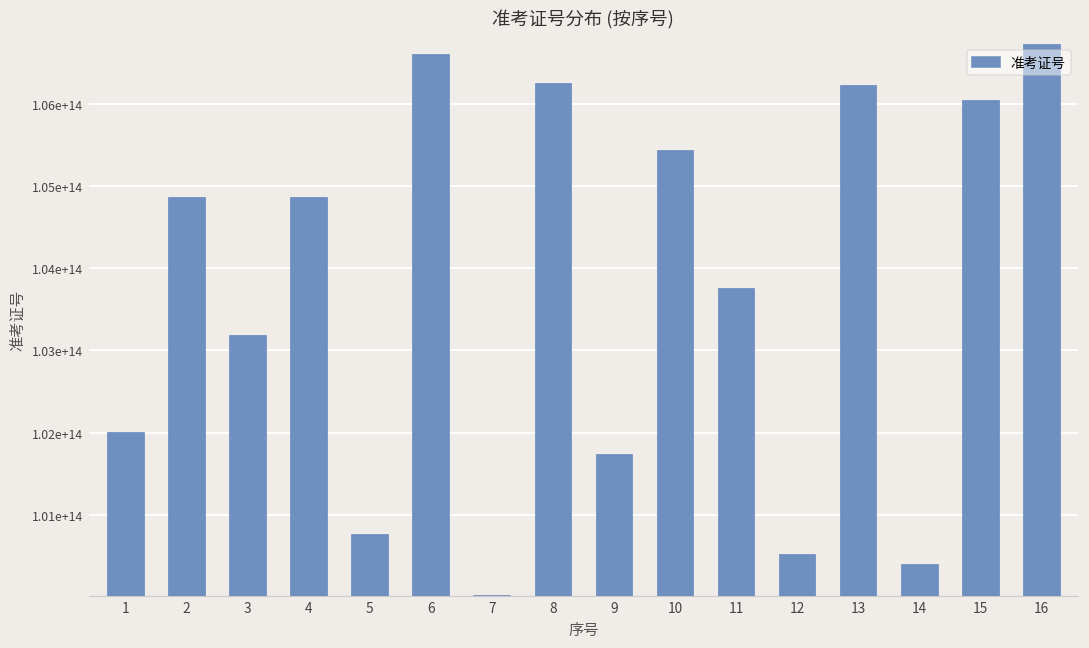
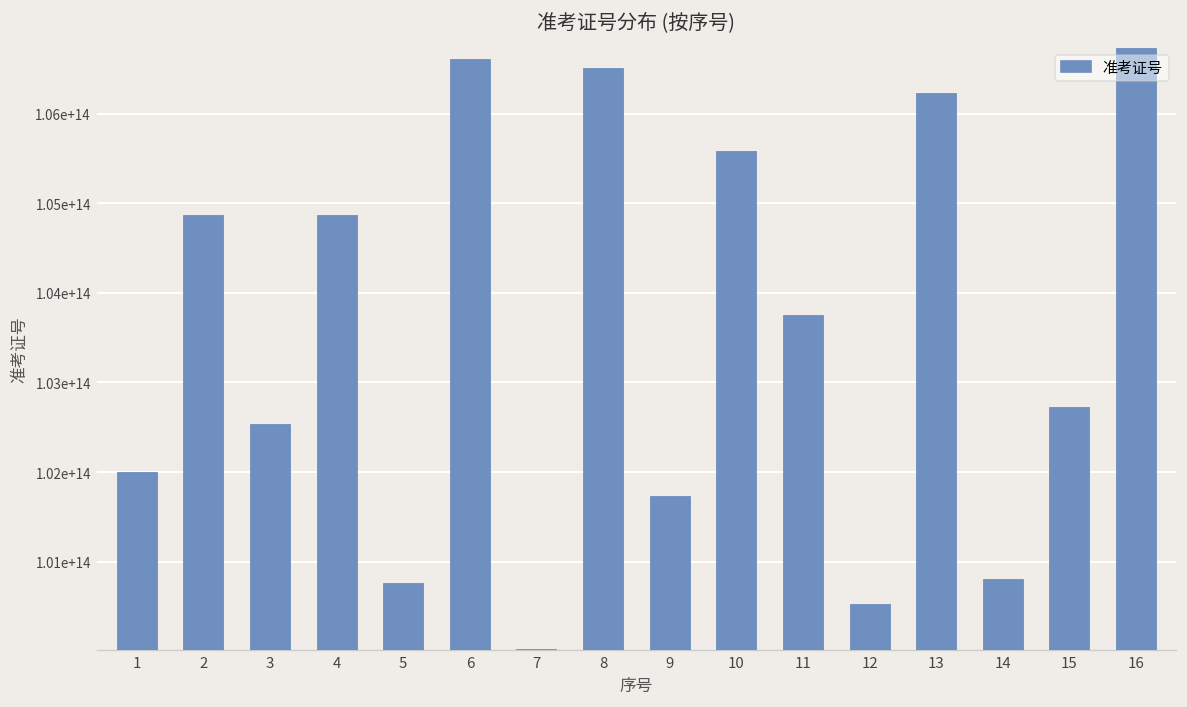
  {
    "1": 102000000000000,
    "2": 104900000000000,
-   "3": 103200000000000,
+   "3": 102500000000000,
    "4": 104900000000000,
    "5": 100800000000000,
    "6": 106600000000000,
    "7": 100000000000000,
-   "8": 106300000000000,
+   "8": 106500000000000,
    "9": 101700000000000,
-   "10": 105400000000000,
+   "10": 105600000000000,
    "11": 103800000000000,
    "12": 100500000000000,
    "13": 106200000000000,
-   "14": 100400000000000,
-   "15": 106000000000000,
+   "14": 100800000000000,
+   "15": 102700000000000,
    "16": 106700000000000
  }
